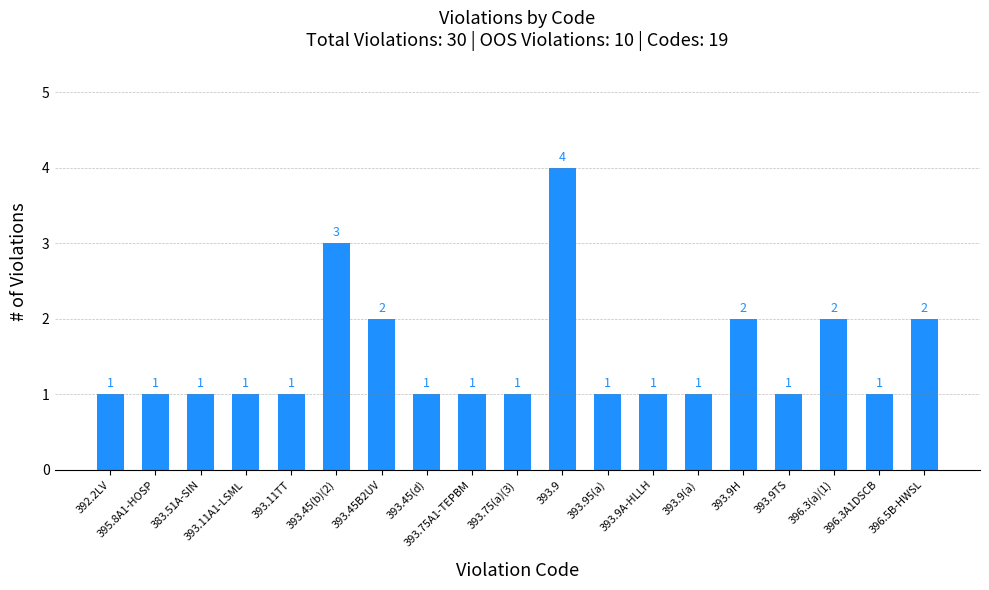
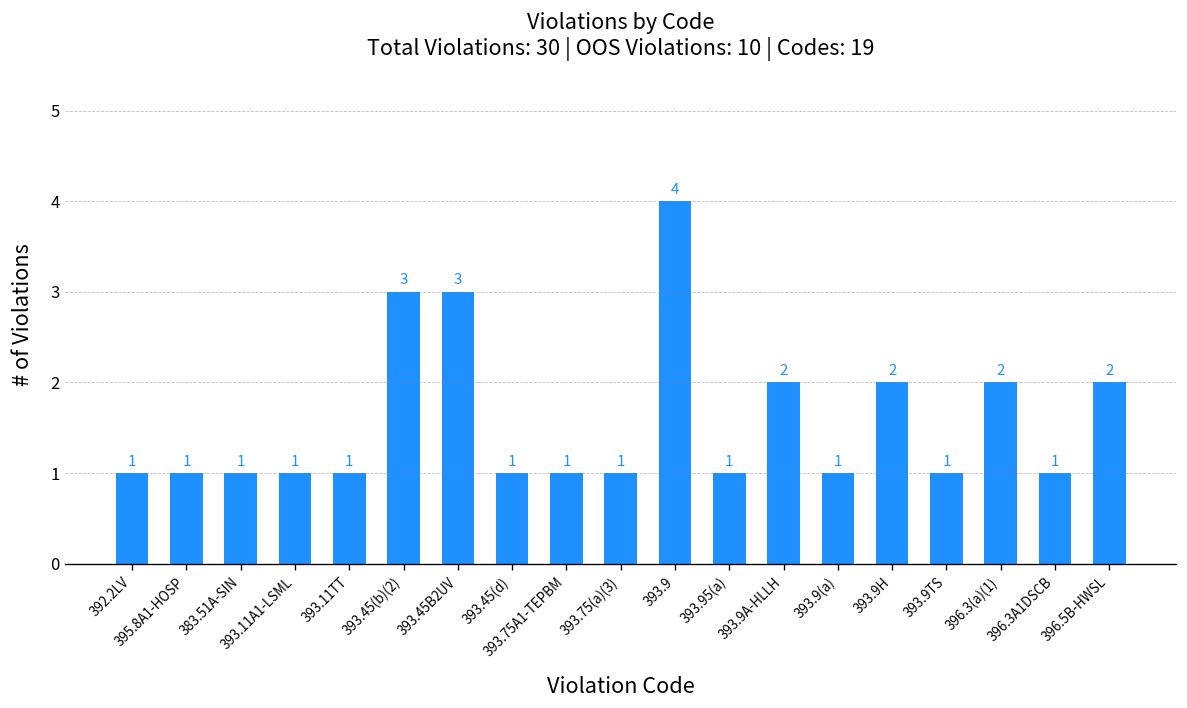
  {
    "392.2LV": 1,
    "395.8A1-HOSP": 1,
    "383.51A-SIN": 1,
    "393.11A1-LSML": 1,
    "393.11TT": 1,
    "393.45(b)(2)": 3,
-   "393.45B2UV": 2,
+   "393.45B2UV": 3,
    "393.45(d)": 1,
    "393.75A1-TEPBM": 1,
    "393.75(a)(3)": 1,
    "393.9": 4,
    "393.95(a)": 1,
-   "393.9A-HLLH": 1,
+   "393.9A-HLLH": 2,
    "393.9(a)": 1,
    "393.9H": 2,
    "393.9TS": 1,
    "396.3(a)(1)": 2,
    "396.3A1DSCB": 1,
    "396.5B-HWSL": 2
  }
